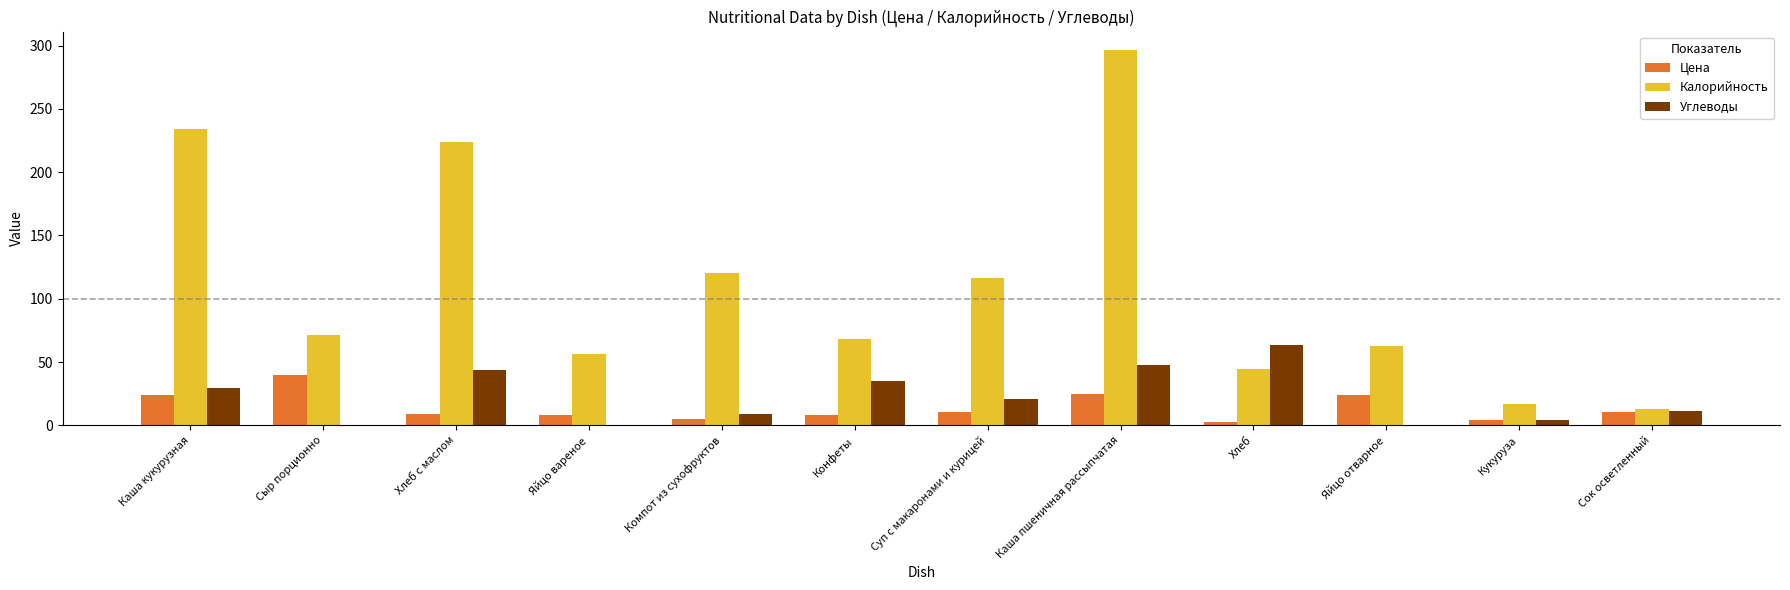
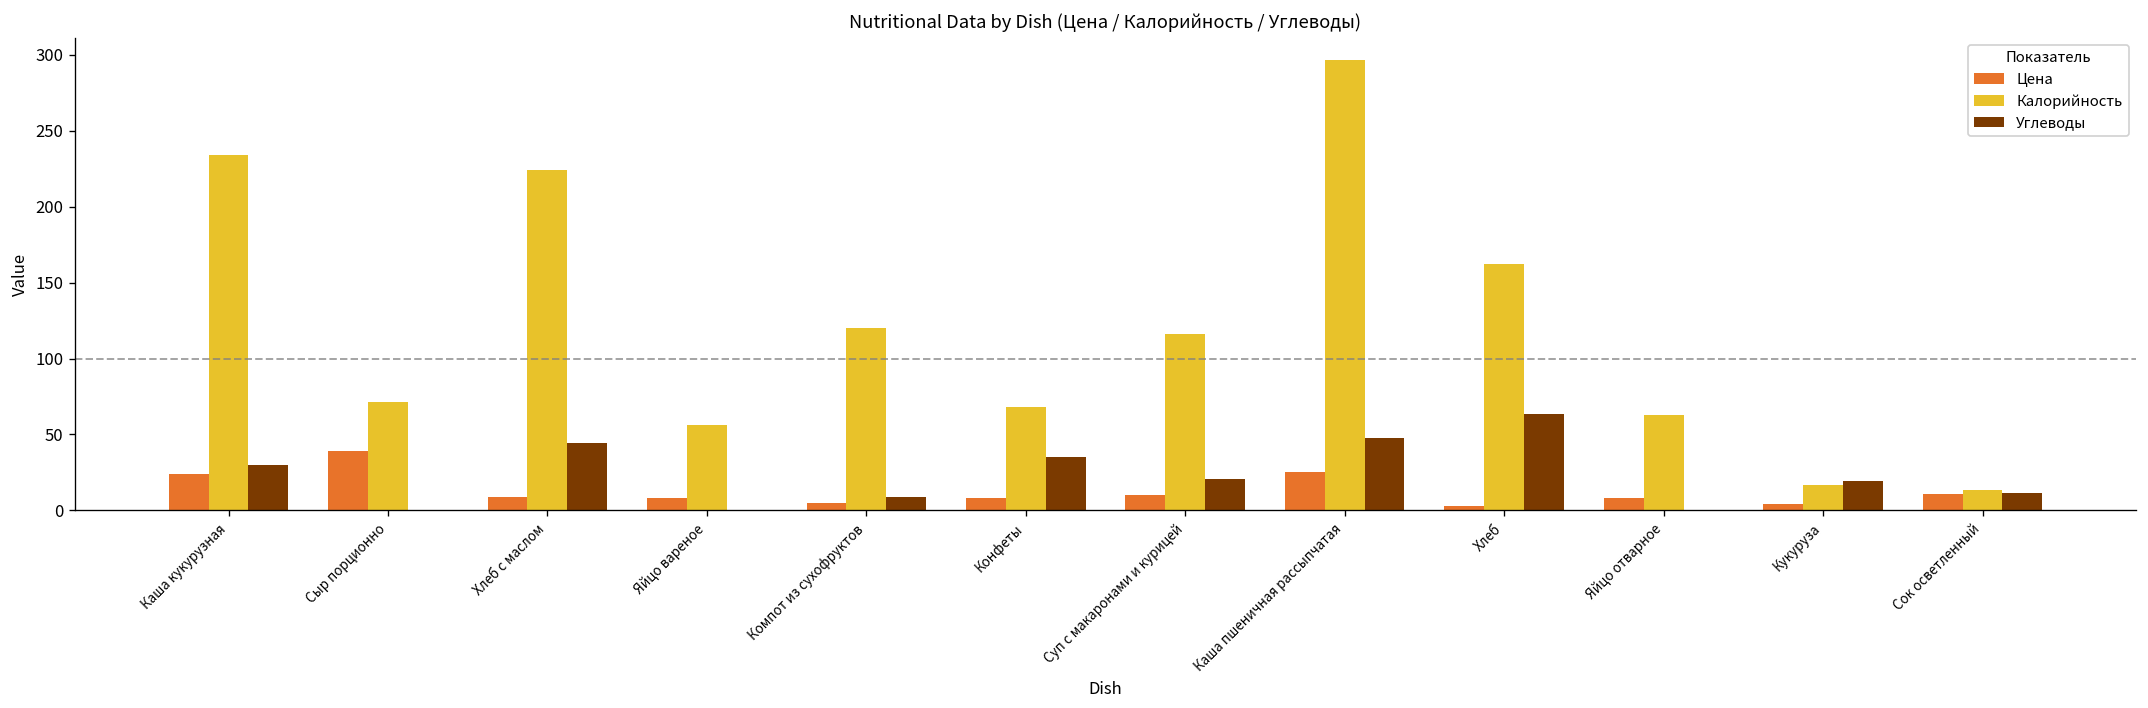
  {
    "Цена": {
      "Каша кукурузная": 24,
      "Сыр порционно": 39,
      "Хлеб с маслом": 9,
      "Яйцо вареное": 8,
      "Компот из сухофруктов": 5,
      "Конфеты": 8,
      "Суп с макаронами и курицей": 10,
      "Каша пшеничная рассыпчатая": 25,
      "Хлеб": 3,
-     "Яйцо отварное": 24,
+     "Яйцо отварное": 8,
      "Кукуруза": 4,
      "Сок осветленный": 11
    },
    "Калорийность": {
      "Каша кукурузная": 234,
      "Сыр порционно": 71,
      "Хлеб с маслом": 224,
      "Яйцо вареное": 56,
      "Компот из сухофруктов": 120,
      "Конфеты": 68,
      "Суп с макаронами и курицей": 116,
      "Каша пшеничная рассыпчатая": 296,
-     "Хлеб": 45,
+     "Хлеб": 162,
      "Яйцо отварное": 63,
      "Кукуруза": 17,
      "Сок осветленный": 13
    },
    "Углеводы": {
      "Каша кукурузная": 30,
      "Сыр порционно": 0,
      "Хлеб с маслом": 44,
      "Компот из сухофруктов": 9,
      "Конфеты": 35,
      "Суп с макаронами и курицей": 21,
      "Каша пшеничная рассыпчатая": 48,
      "Хлеб": 64,
-     "Кукуруза": 5,
+     "Кукуруза": 19,
      "Сок осветленный": 11
    }
  }
